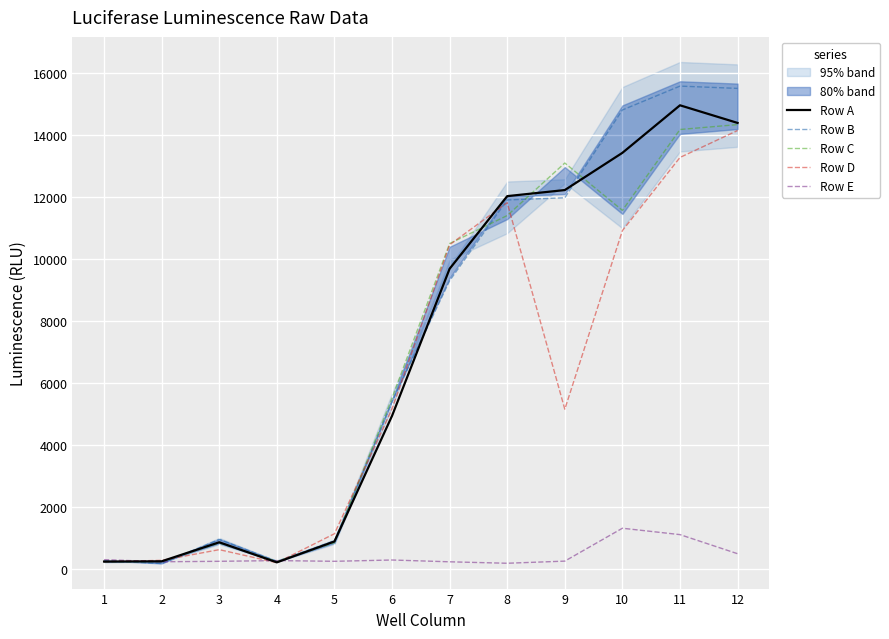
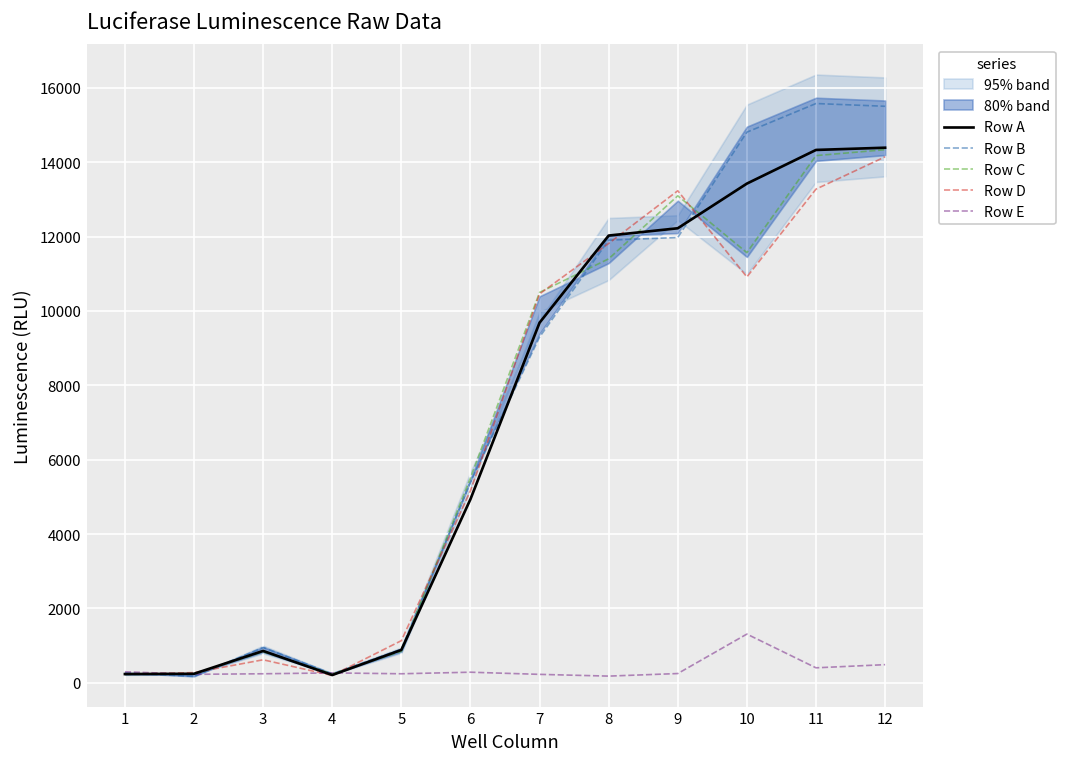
  {
    "Row A": {
      "6": 4900,
      "7": 9700,
      "9": 12200,
      "10": 13400,
-     "11": 15000
+     "11": 14300
    },
    "Row C": {
      "8": 11400,
      "9": 13100,
      "10": 11600,
      "11": 14200
    },
    "Row D": {
      "3": 600,
      "5": 1100,
      "6": 5200,
      "8": 11800,
-     "9": 5200,
+     "9": 13200,
      "10": 10900,
      "11": 13300,
      "12": 14100
    },
    "Row E": {
      "3": 200,
      "5": 200,
      "6": 300,
      "7": 200,
      "8": 200,
      "9": 300,
      "10": 1300,
-     "11": 1100,
+     "11": 400,
      "12": 500
    }
  }
